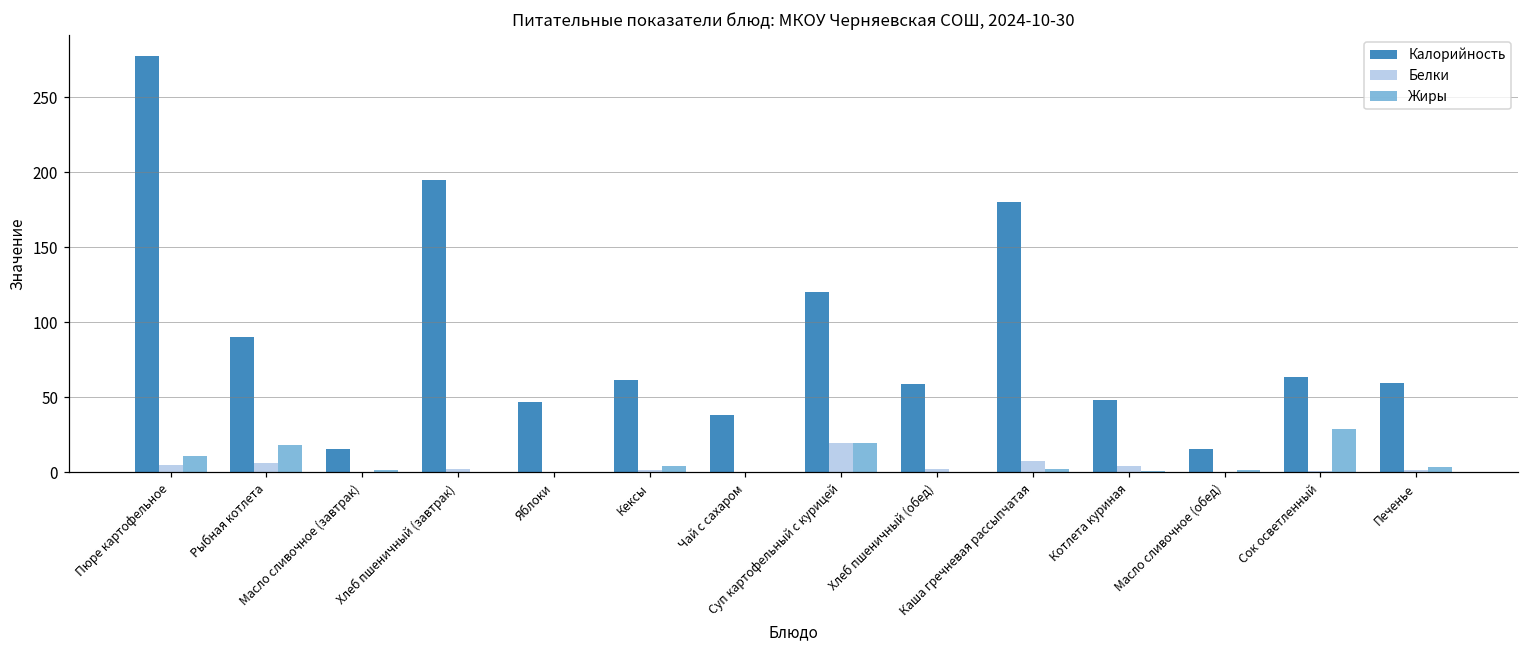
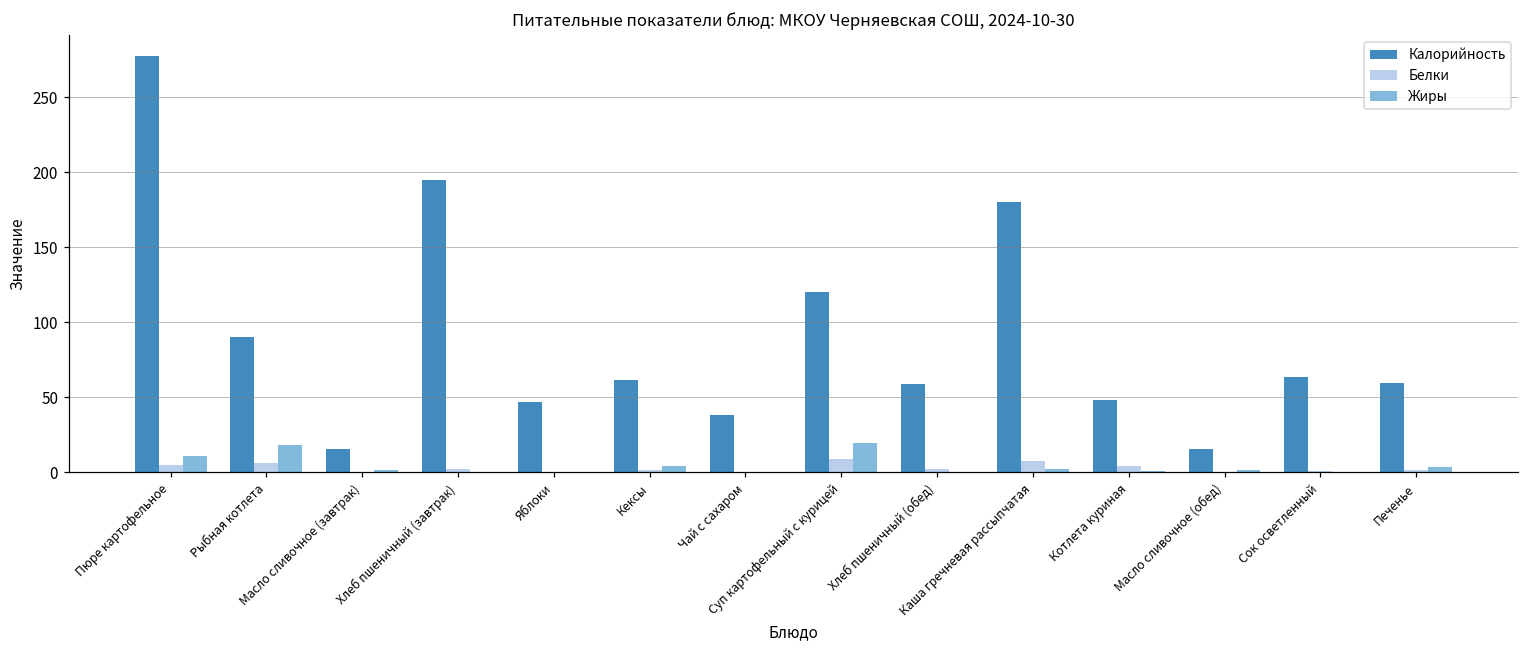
  {
    "Калорийность": {
      "Пюре картофельное": 277,
      "Рыбная котлета": 90,
      "Масло сливочное (завтрак)": 15,
      "Хлеб пшеничный (завтрак)": 195,
      "Яблоки": 47,
      "Кексы": 61,
      "Чай с сахаром": 38,
      "Суп картофельный с курицей": 120,
      "Хлеб пшеничный (обед)": 59,
      "Каша гречневая рассыпчатая": 180,
      "Котлета куриная": 48,
      "Масло сливочное (обед)": 15,
      "Сок осветленный": 63,
      "Печенье": 60
    },
    "Белки": {
      "Пюре картофельное": 5,
      "Рыбная котлета": 6,
      "Масло сливочное (завтрак)": 0,
      "Хлеб пшеничный (завтрак)": 2,
      "Чай с сахаром": 0,
-     "Суп картофельный с курицей": 20,
+     "Суп картофельный с курицей": 9,
      "Хлеб пшеничный (обед)": 2,
      "Каша гречневая рассыпчатая": 7,
      "Котлета куриная": 4,
      "Масло сливочное (обед)": 0
    },
    "Жиры": {
      "Пюре картофельное": 11,
      "Рыбная котлета": 18,
      "Яблоки": 0,
      "Кексы": 4,
      "Чай с сахаром": 0,
      "Суп картофельный с курицей": 20,
      "Каша гречневая рассыпчатая": 2,
-     "Сок осветленный": 29,
+     "Сок осветленный": 0,
      "Печенье": 4
    }
  }
